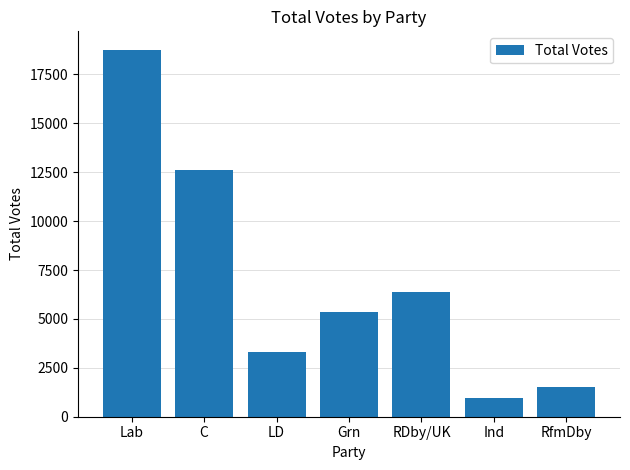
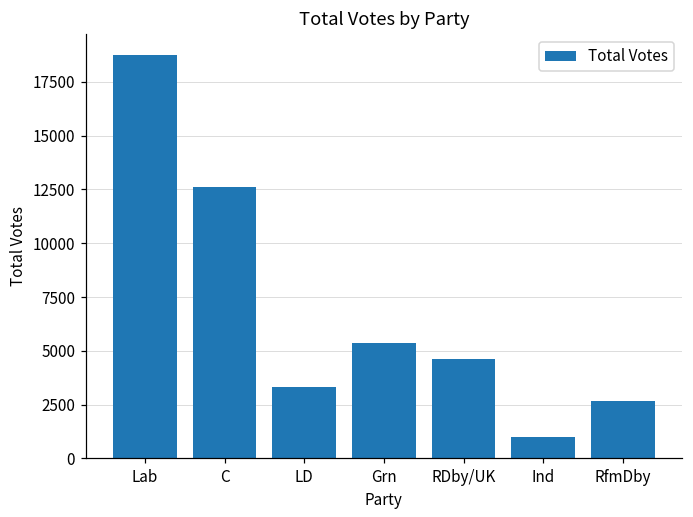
  {
    "Lab": 18800,
    "C": 12600,
    "LD": 3300,
    "Grn": 5400,
-   "RDby/UK": 6400,
+   "RDby/UK": 4600,
    "Ind": 1000,
-   "RfmDby": 1500
+   "RfmDby": 2700
  }
